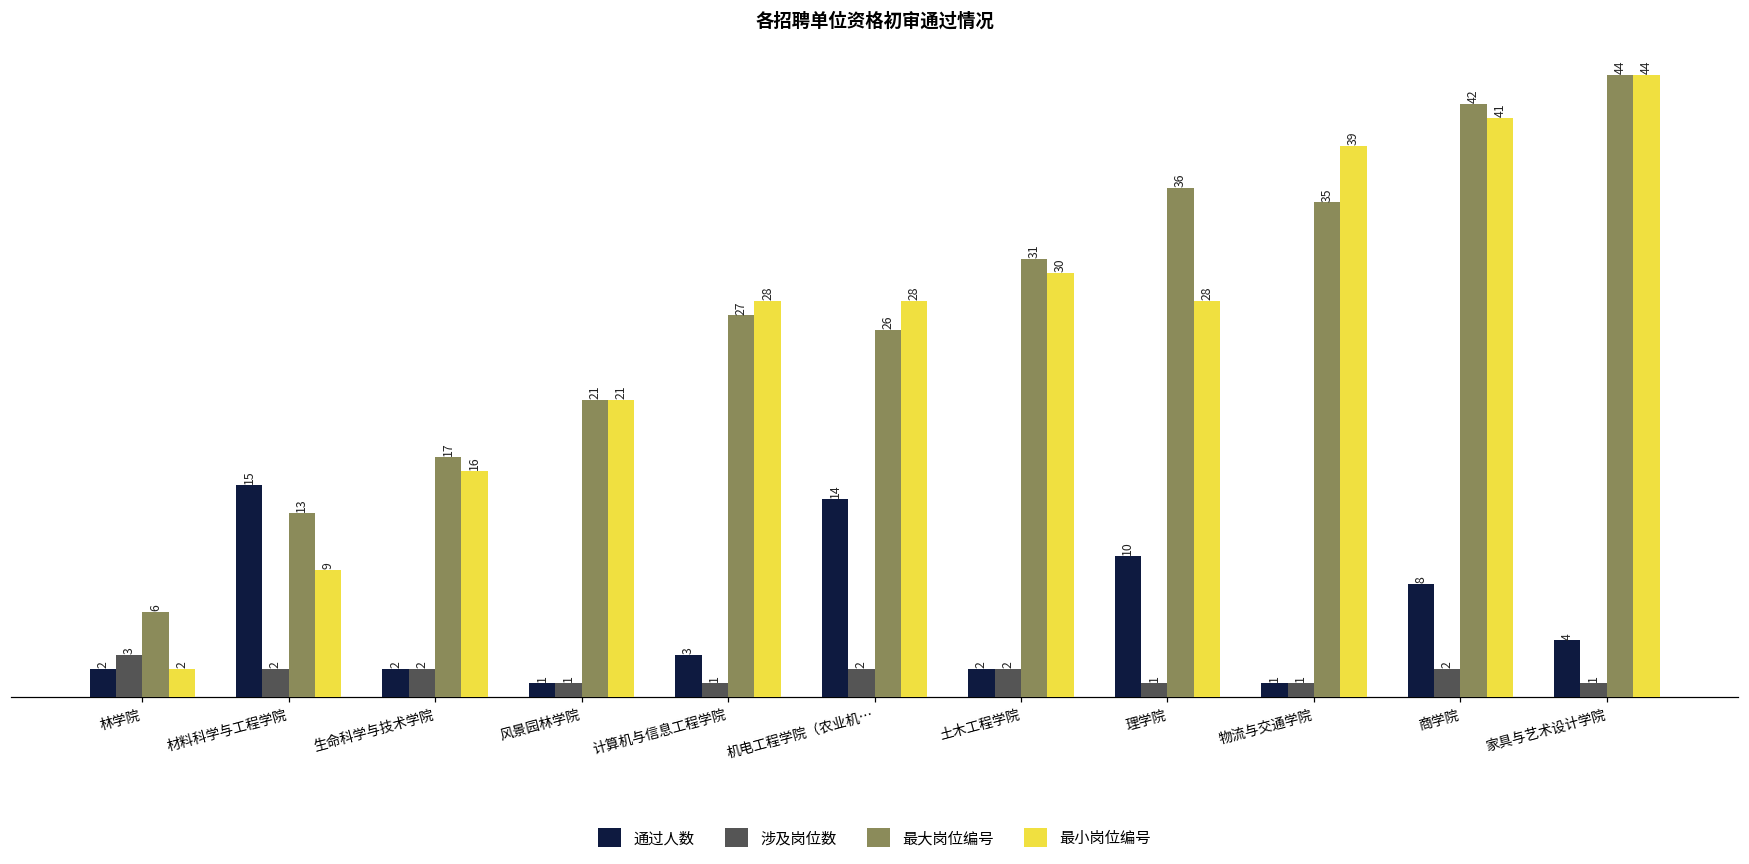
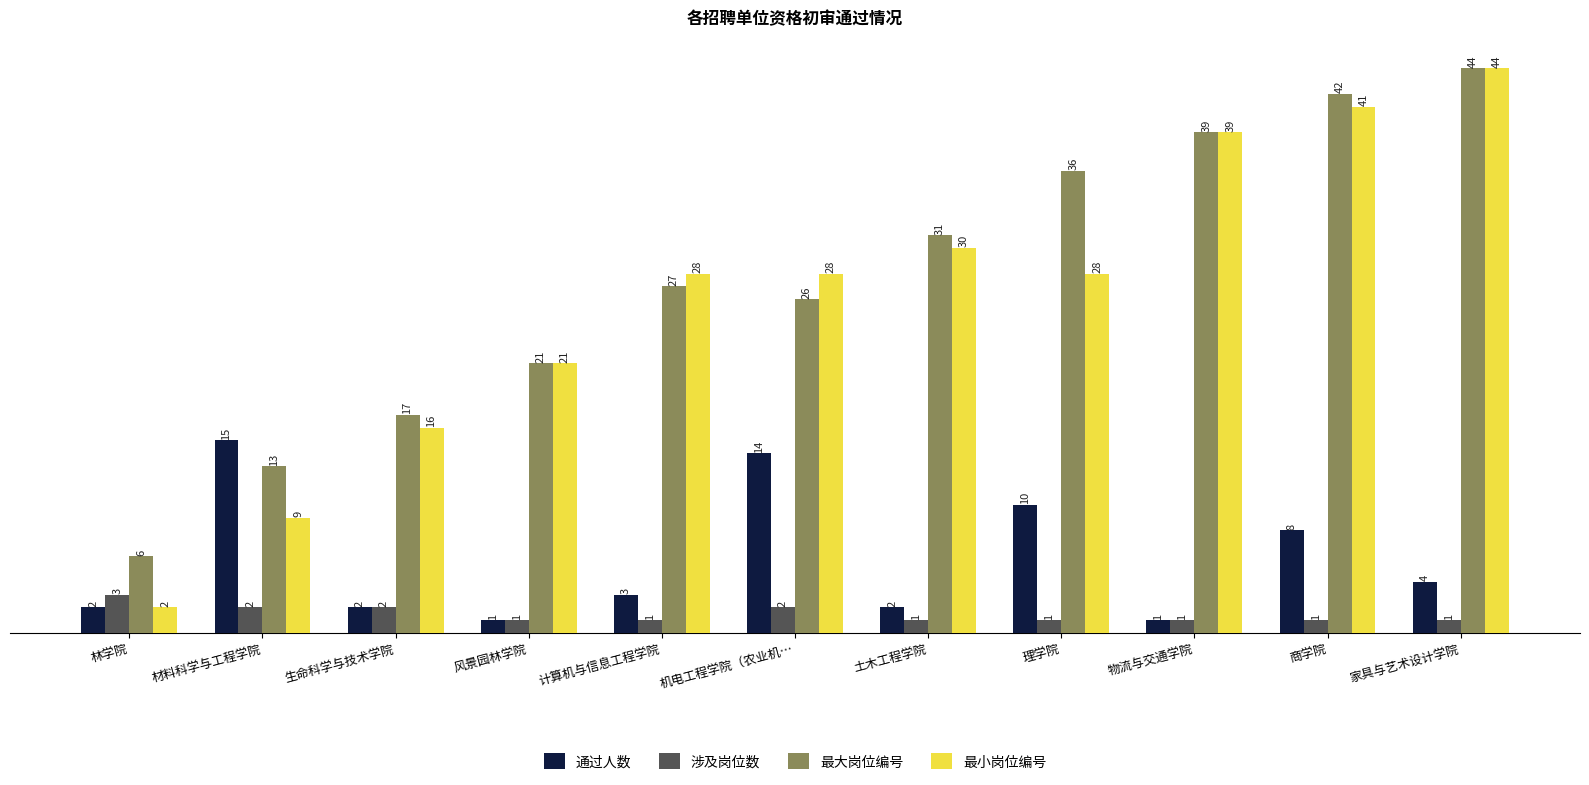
  {
    "通过人数": {
      "林学院": 2,
      "材料科学与工程学院": 15,
      "生命科学与技术学院": 2,
      "风景园林学院": 1,
      "计算机与信息工程学院": 3,
      "机电工程学院（农业机…": 14,
      "土木工程学院": 2,
      "理学院": 10,
      "物流与交通学院": 1,
      "商学院": 8,
      "家具与艺术设计学院": 4
    },
    "涉及岗位数": {
      "林学院": 3,
      "材料科学与工程学院": 2,
      "生命科学与技术学院": 2,
      "风景园林学院": 1,
      "计算机与信息工程学院": 1,
      "机电工程学院（农业机…": 2,
-     "土木工程学院": 2,
+     "土木工程学院": 1,
      "理学院": 1,
      "物流与交通学院": 1,
-     "商学院": 2,
+     "商学院": 1,
      "家具与艺术设计学院": 1
    },
    "最大岗位编号": {
      "林学院": 6,
      "材料科学与工程学院": 13,
      "生命科学与技术学院": 17,
      "风景园林学院": 21,
      "计算机与信息工程学院": 27,
      "机电工程学院（农业机…": 26,
      "土木工程学院": 31,
      "理学院": 36,
-     "物流与交通学院": 35,
+     "物流与交通学院": 39,
      "商学院": 42,
      "家具与艺术设计学院": 44
    },
    "最小岗位编号": {
      "林学院": 2,
      "材料科学与工程学院": 9,
      "生命科学与技术学院": 16,
      "风景园林学院": 21,
      "计算机与信息工程学院": 28,
      "机电工程学院（农业机…": 28,
      "土木工程学院": 30,
      "理学院": 28,
      "物流与交通学院": 39,
      "商学院": 41,
      "家具与艺术设计学院": 44
    }
  }
